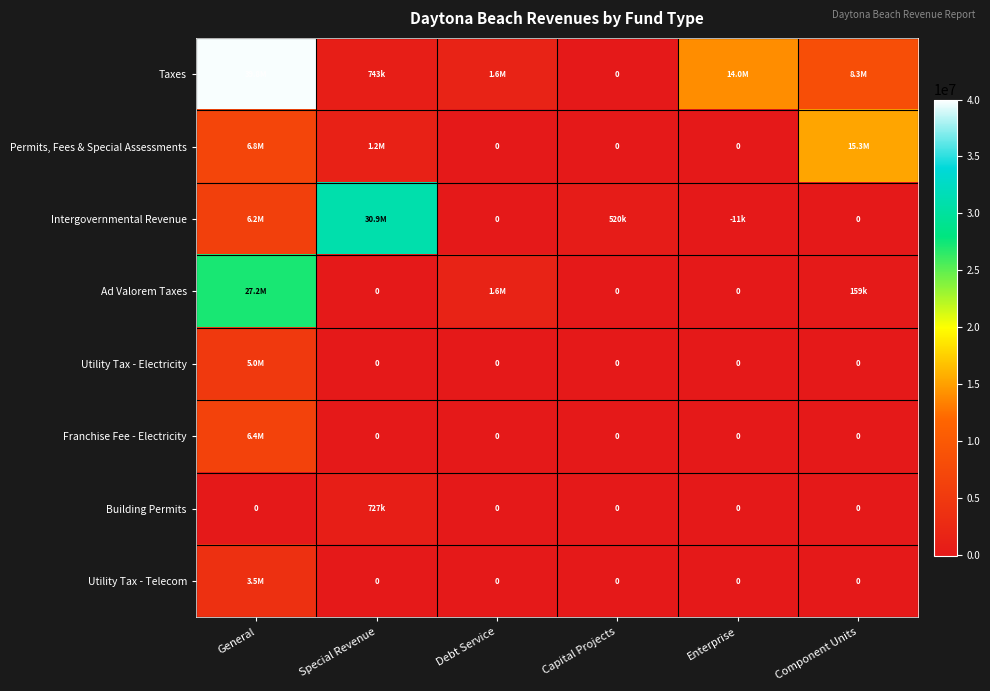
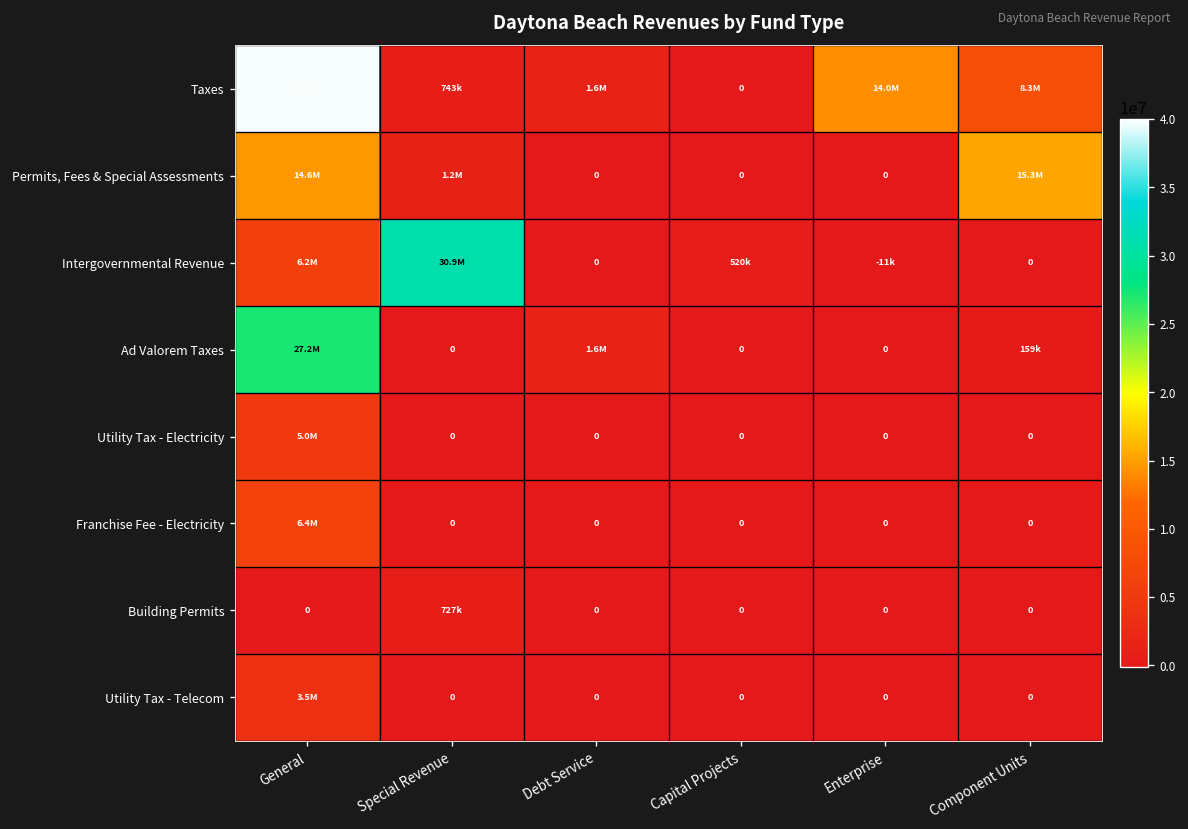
  {
    "Taxes": {
      "Special Revenue": "743k",
      "Debt Service": "1.6M",
      "Capital Projects": "0",
      "Enterprise": "14.0M",
      "Component Units": "8.3M"
    },
    "Permits, Fees & Special Assessments": {
-     "General": "6.8M",
+     "General": "14.6M",
      "Special Revenue": "1.2M",
      "Debt Service": "0",
      "Capital Projects": "0",
      "Enterprise": "0",
      "Component Units": "15.3M"
    },
    "Intergovernmental Revenue": {
      "General": "6.2M",
      "Special Revenue": "30.9M",
      "Debt Service": "0",
      "Capital Projects": "520k",
      "Enterprise": "-11k",
      "Component Units": "0"
    },
    "Ad Valorem Taxes": {
      "General": "27.2M",
      "Special Revenue": "0",
      "Debt Service": "1.6M",
      "Capital Projects": "0",
      "Enterprise": "0",
      "Component Units": "159k"
    },
    "Utility Tax - Electricity": {
      "General": "5.0M",
      "Special Revenue": "0",
      "Debt Service": "0",
      "Capital Projects": "0",
      "Enterprise": "0",
      "Component Units": "0"
    },
    "Franchise Fee - Electricity": {
      "General": "6.4M",
      "Special Revenue": "0",
      "Debt Service": "0",
      "Capital Projects": "0",
      "Enterprise": "0",
      "Component Units": "0"
    },
    "Building Permits": {
      "General": "0",
      "Special Revenue": "727k",
      "Debt Service": "0",
      "Capital Projects": "0",
      "Enterprise": "0",
      "Component Units": "0"
    },
    "Utility Tax - Telecom": {
      "General": "3.5M",
      "Special Revenue": "0",
      "Debt Service": "0",
      "Capital Projects": "0",
      "Enterprise": "0",
      "Component Units": "0"
    }
  }
